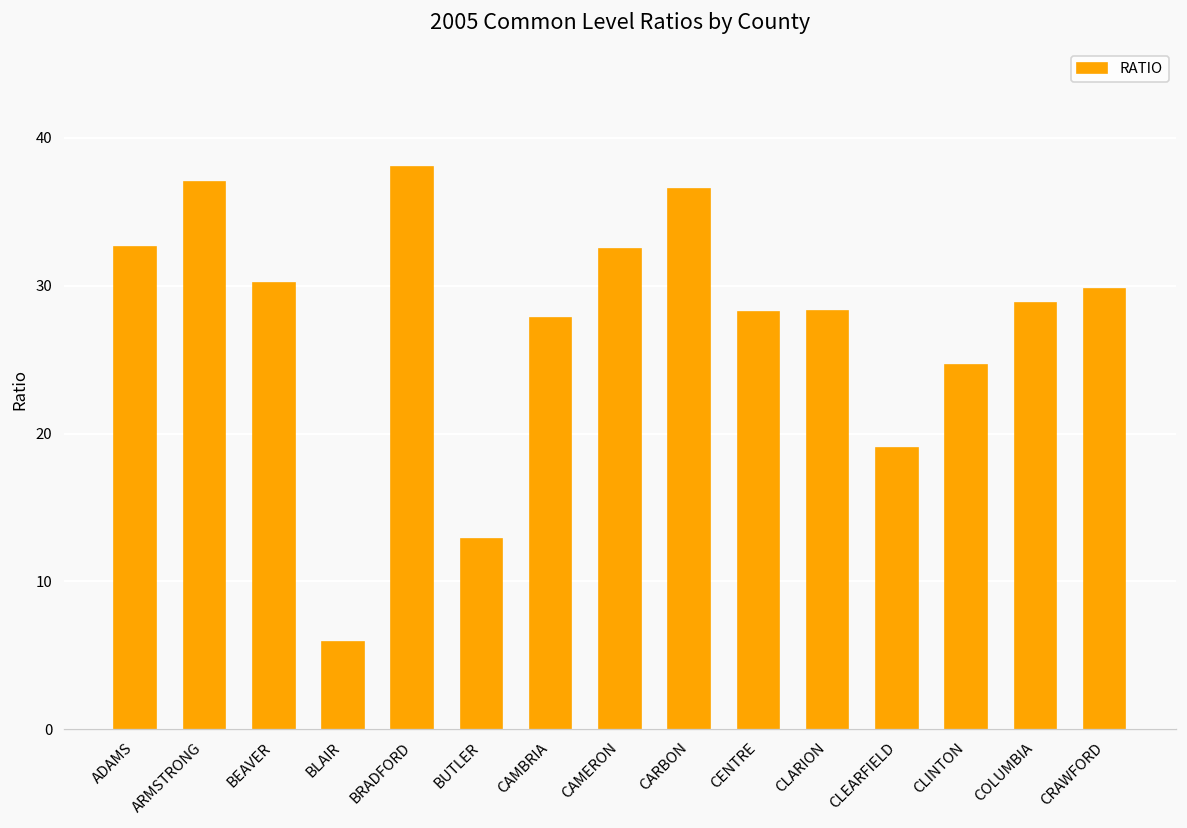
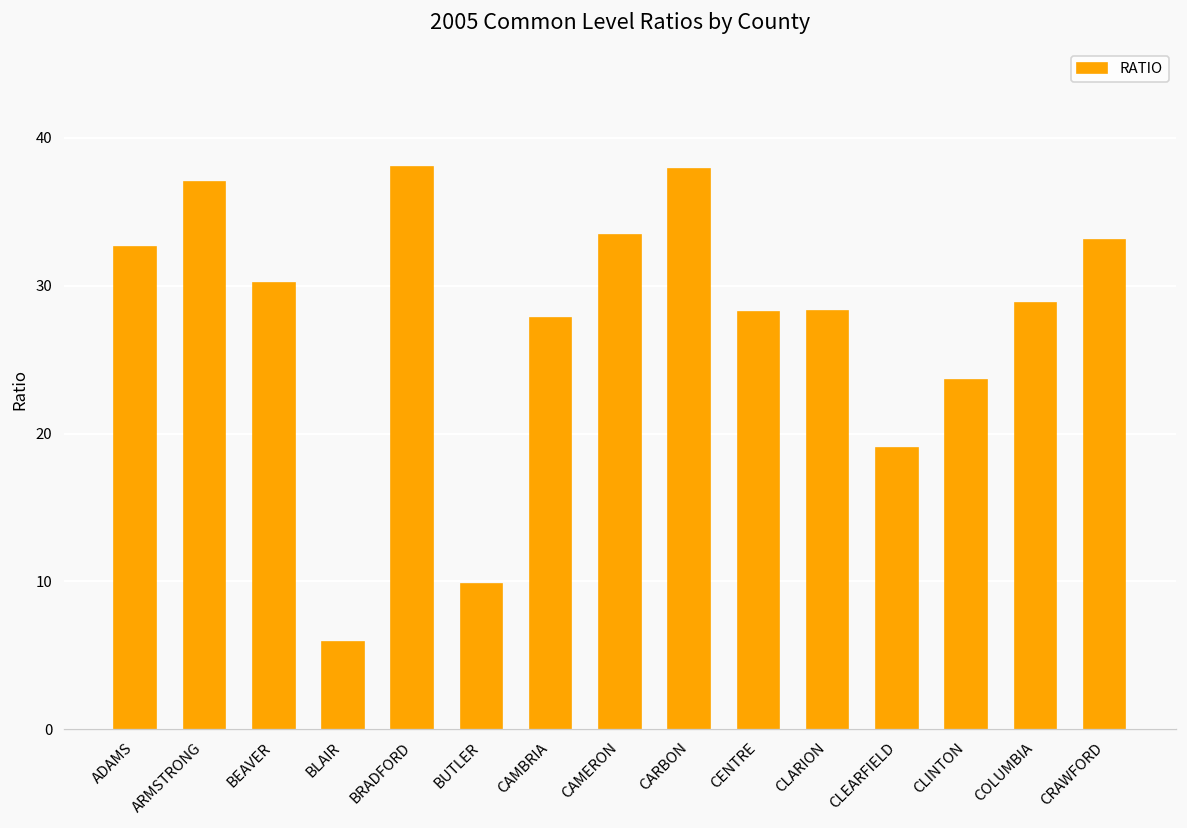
  {
    "ADAMS": 32.6,
    "ARMSTRONG": 37.0,
    "BEAVER": 30.2,
    "BLAIR": 5.9,
    "BRADFORD": 38.0,
-   "BUTLER": 12.9,
+   "BUTLER": 9.8,
    "CAMBRIA": 27.8,
-   "CAMERON": 32.5,
-   "CARBON": 36.5,
+   "CAMERON": 33.4,
+   "CARBON": 37.9,
    "CENTRE": 28.2,
    "CLARION": 28.3,
    "CLEARFIELD": 19.0,
-   "CLINTON": 24.6,
+   "CLINTON": 23.6,
    "COLUMBIA": 28.8,
-   "CRAWFORD": 29.8
+   "CRAWFORD": 33.1
  }
